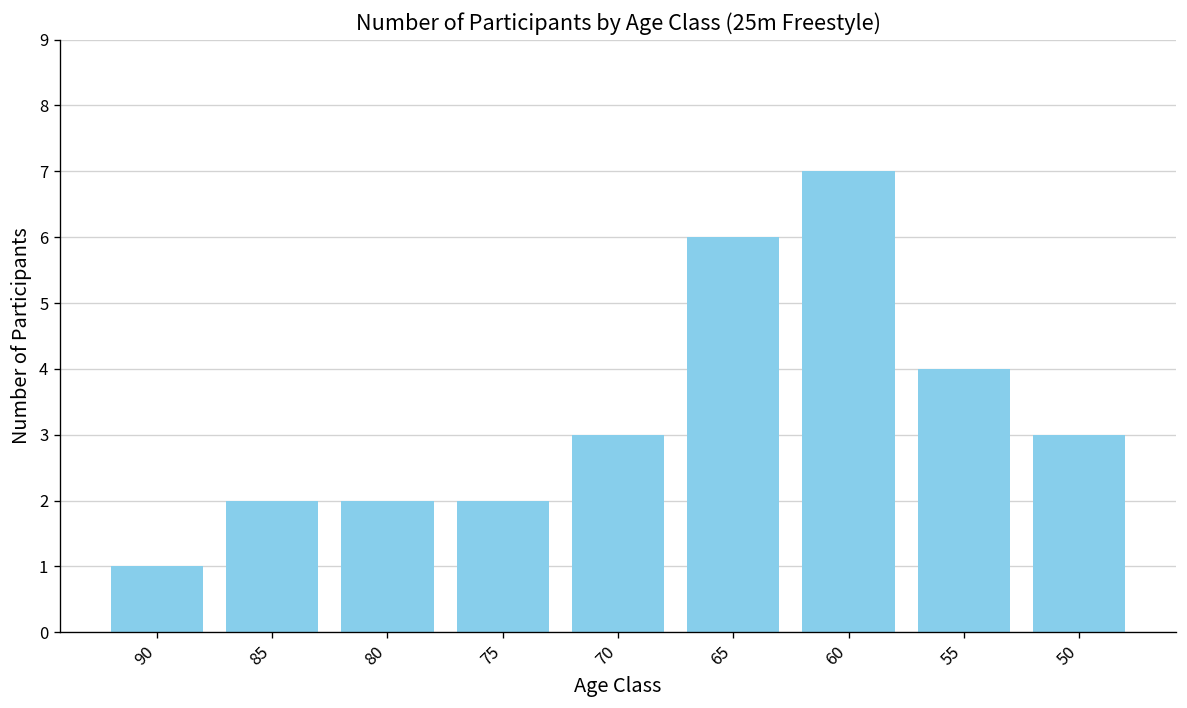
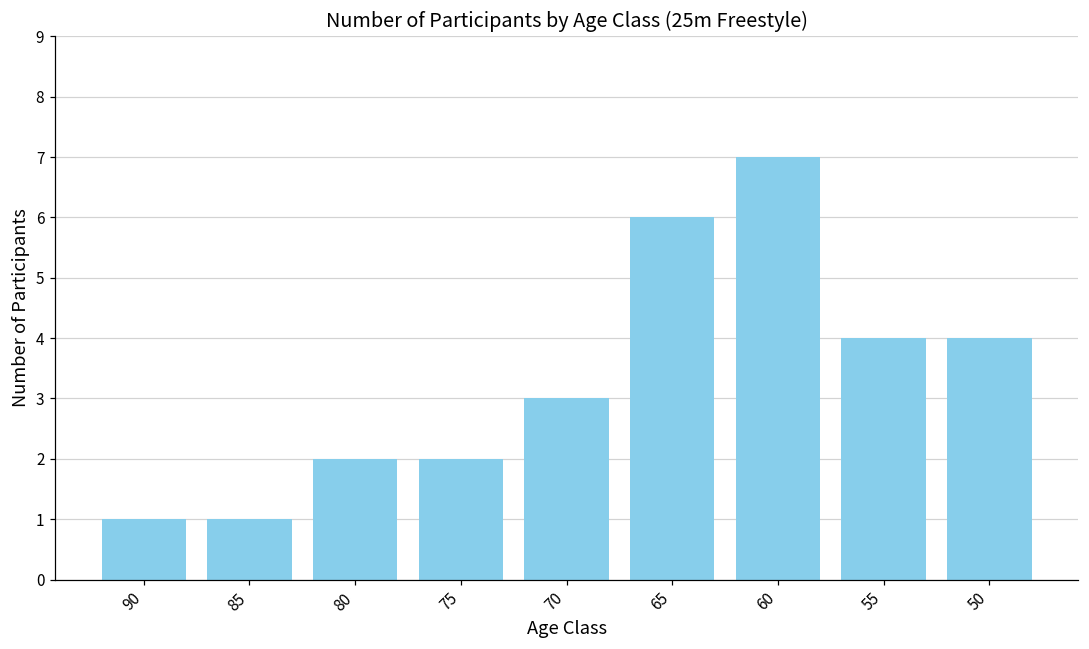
  {
    "90": 1,
-   "85": 2,
+   "85": 1,
    "80": 2,
    "75": 2,
    "70": 3,
    "65": 6,
    "60": 7,
    "55": 4,
-   "50": 3
+   "50": 4
  }
